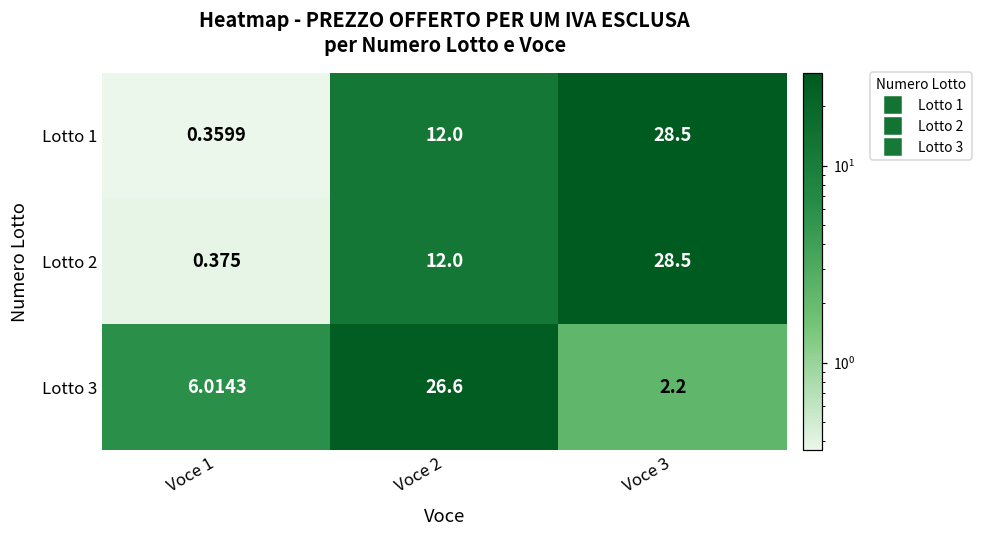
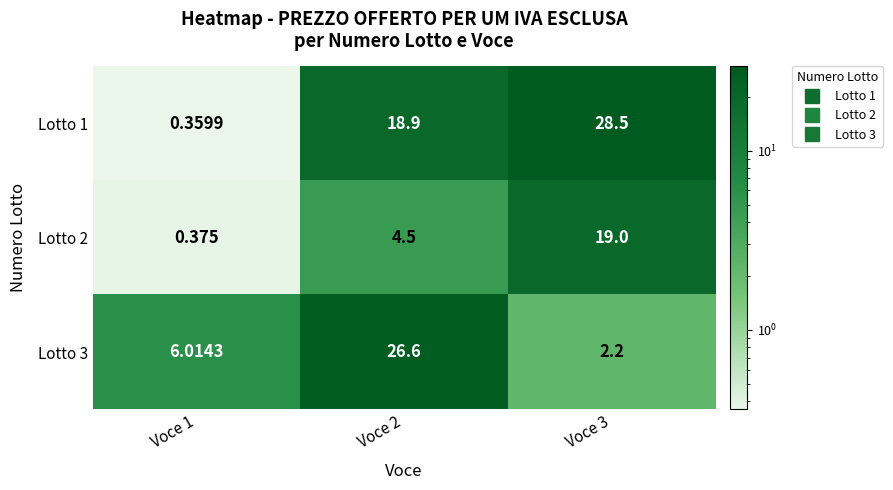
  {
    "Lotto 1": {
      "Voce 1": 0.3599,
-     "Voce 2": 12.0,
+     "Voce 2": 18.9,
      "Voce 3": 28.5
    },
    "Lotto 2": {
      "Voce 1": 0.375,
-     "Voce 2": 12.0,
-     "Voce 3": 28.5
+     "Voce 2": 4.5,
+     "Voce 3": 19.0
    },
    "Lotto 3": {
      "Voce 1": 6.0143,
      "Voce 2": 26.6,
      "Voce 3": 2.2
    }
  }
